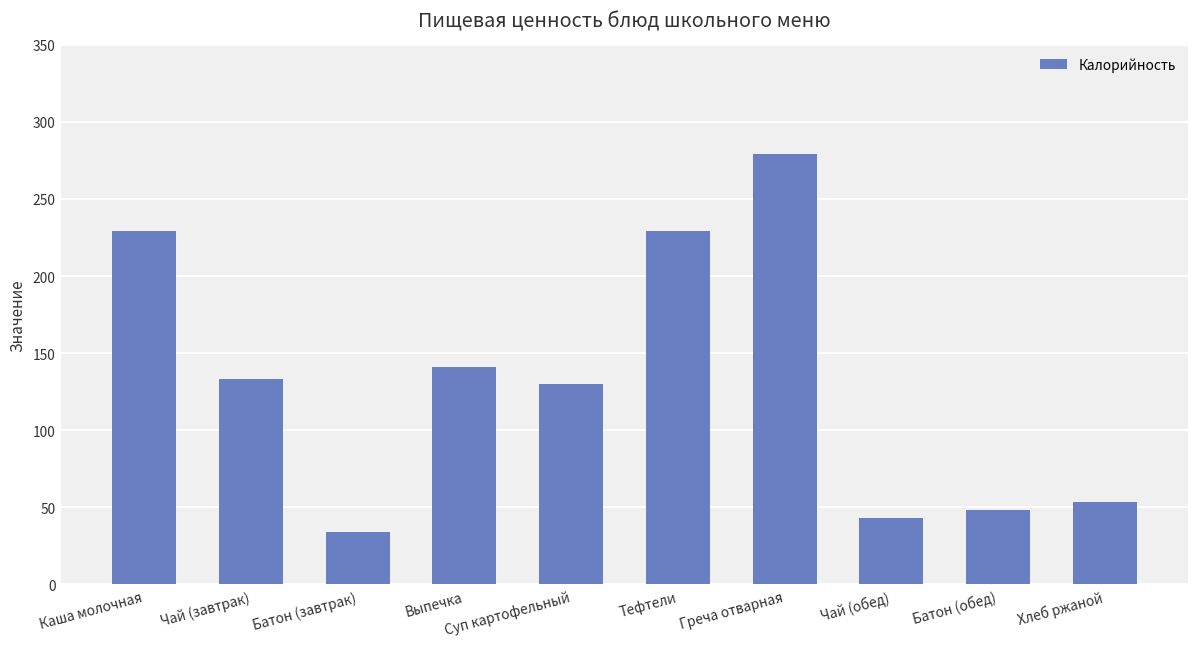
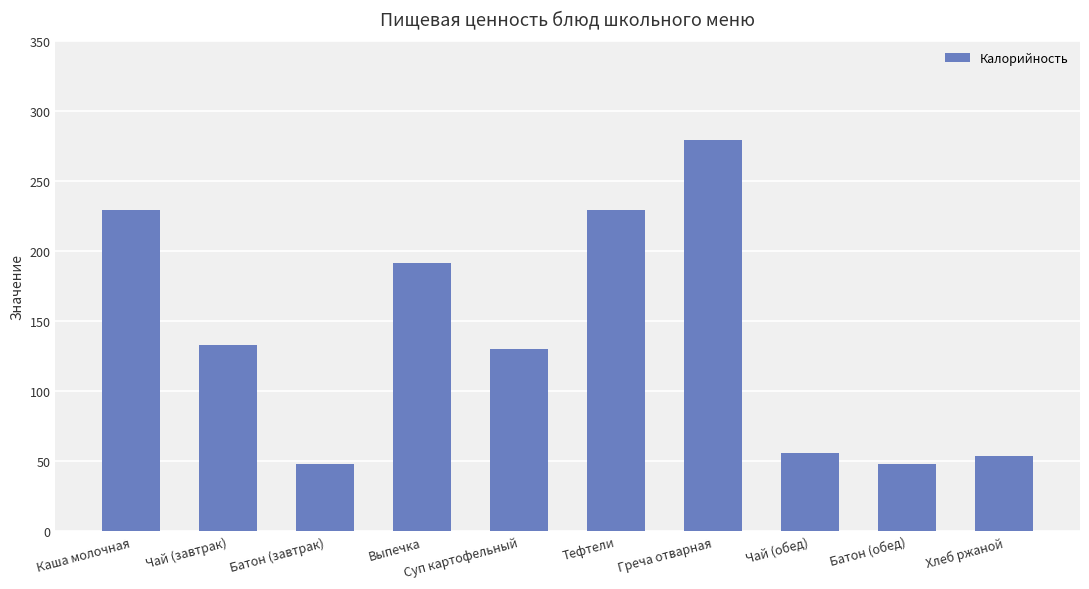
  {
    "Каша молочная": 229,
    "Чай (завтрак)": 133,
-   "Батон (завтрак)": 34,
-   "Выпечка": 141,
+   "Батон (завтрак)": 48,
+   "Выпечка": 191,
    "Суп картофельный": 130,
    "Тефтели": 229,
    "Греча отварная": 279,
-   "Чай (обед)": 43,
+   "Чай (обед)": 56,
    "Батон (обед)": 48,
    "Хлеб ржаной": 54
  }
